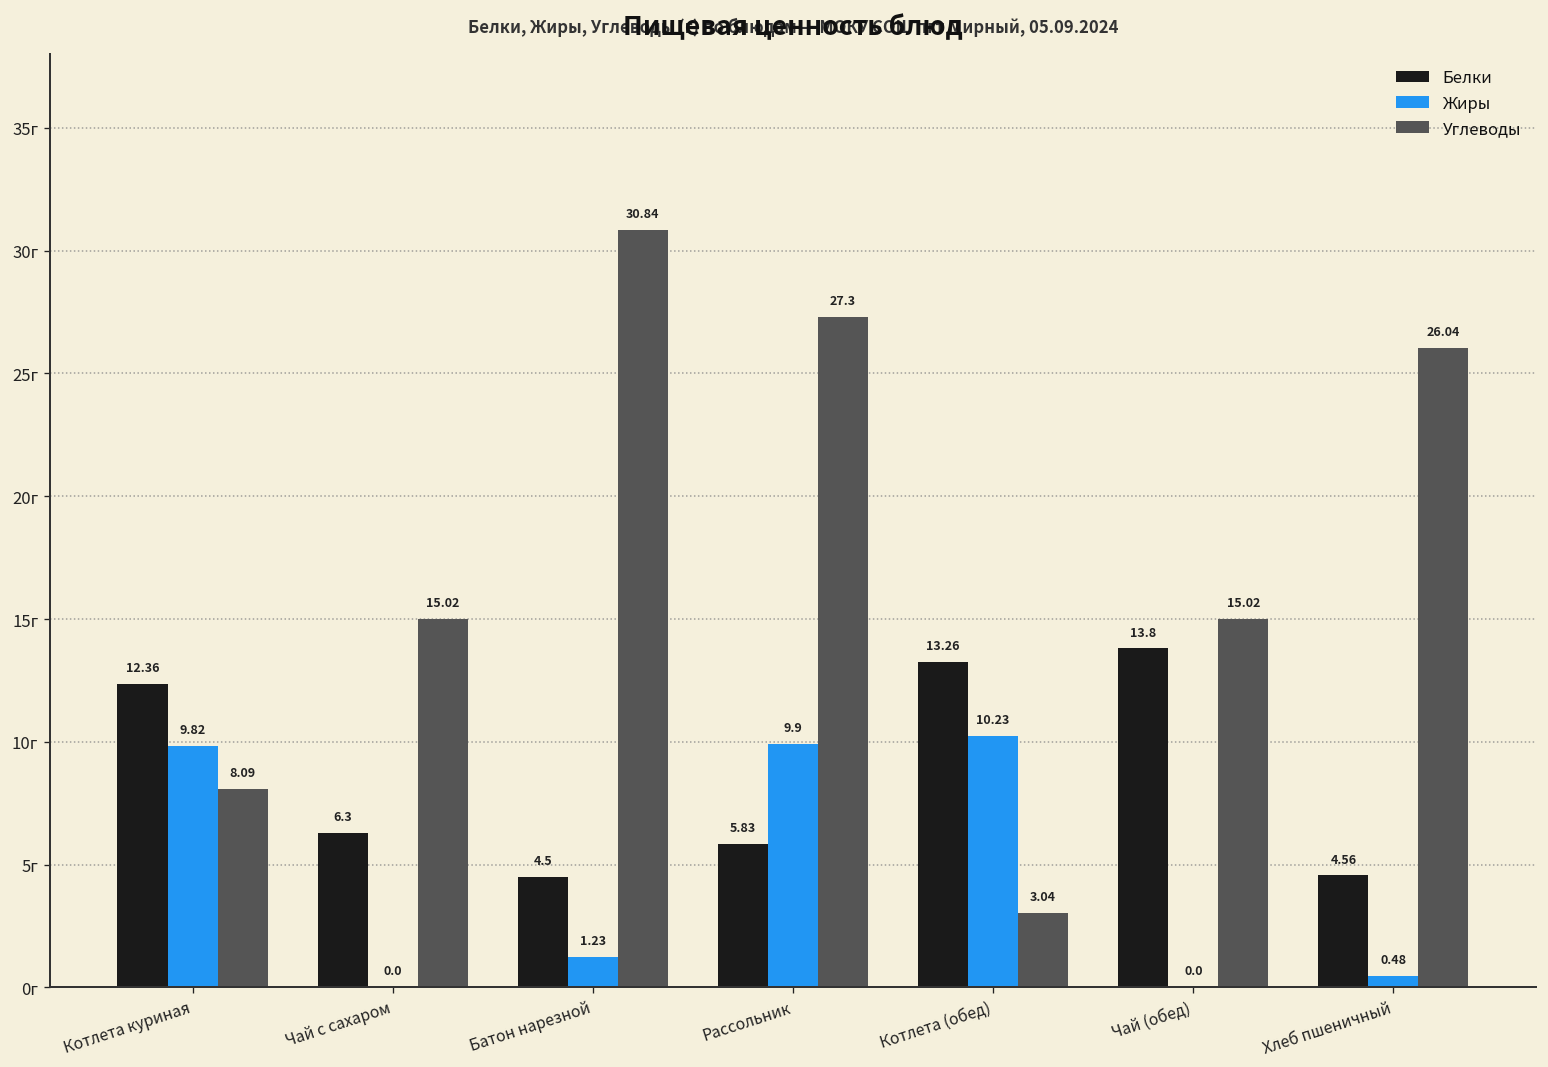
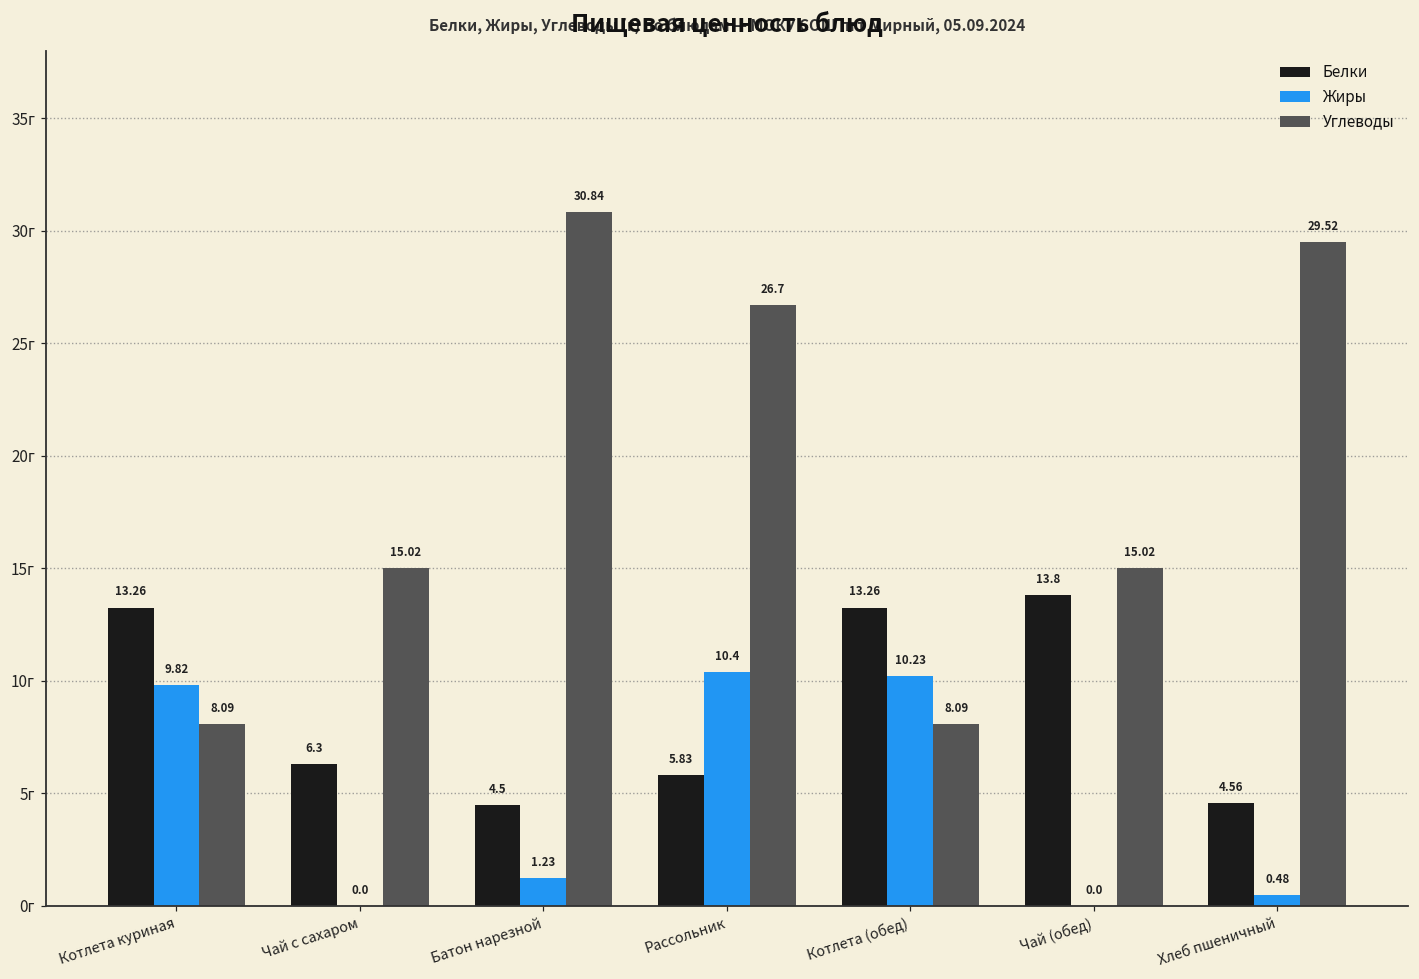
  {
    "Белки": {
-     "Котлета куриная": 12.36,
+     "Котлета куриная": 13.26,
      "Чай с сахаром": 6.3,
      "Батон нарезной": 4.5,
      "Рассольник": 5.83,
      "Котлета (обед)": 13.26,
      "Чай (обед)": 13.8,
      "Хлеб пшеничный": 4.56
    },
    "Жиры": {
      "Котлета куриная": 9.82,
      "Чай с сахаром": 0.0,
      "Батон нарезной": 1.23,
-     "Рассольник": 9.9,
+     "Рассольник": 10.4,
      "Котлета (обед)": 10.23,
      "Чай (обед)": 0.0,
      "Хлеб пшеничный": 0.48
    },
    "Углеводы": {
      "Котлета куриная": 8.09,
      "Чай с сахаром": 15.02,
      "Батон нарезной": 30.84,
-     "Рассольник": 27.3,
-     "Котлета (обед)": 3.04,
+     "Рассольник": 26.7,
+     "Котлета (обед)": 8.09,
      "Чай (обед)": 15.02,
-     "Хлеб пшеничный": 26.04
+     "Хлеб пшеничный": 29.52
    }
  }
